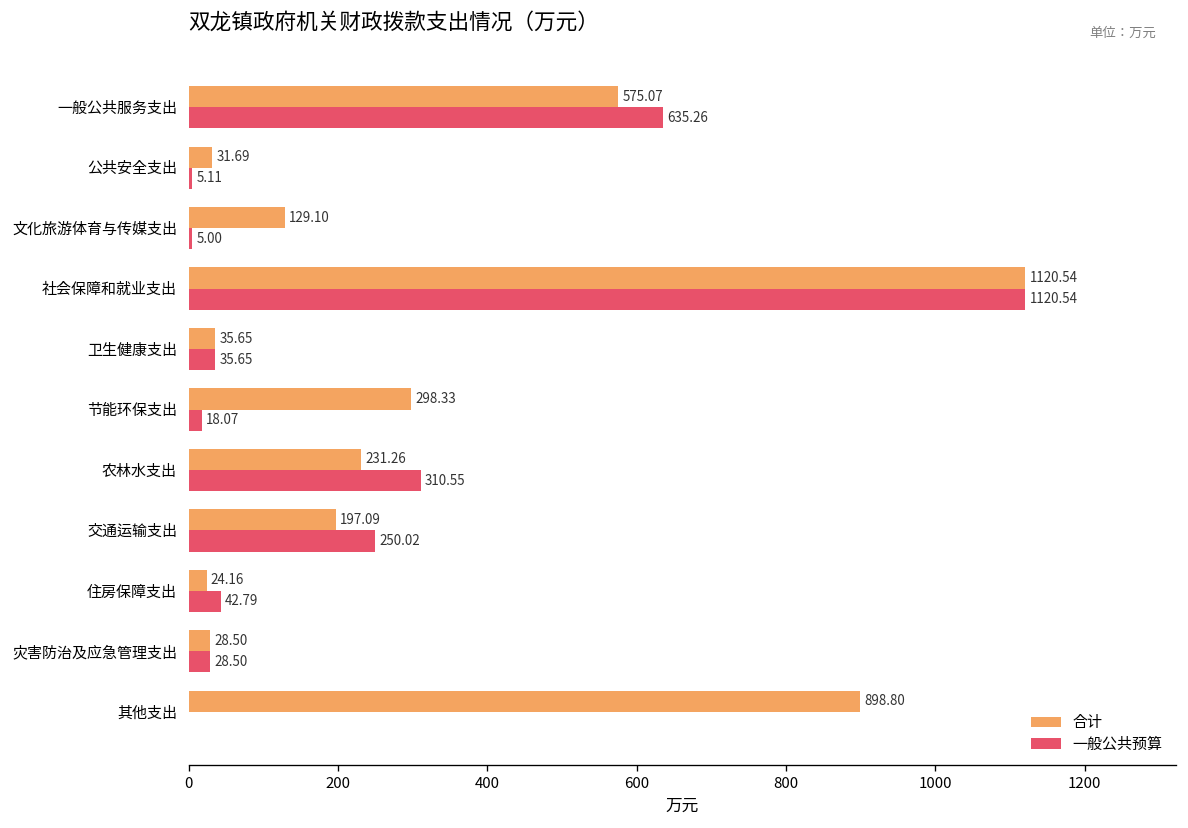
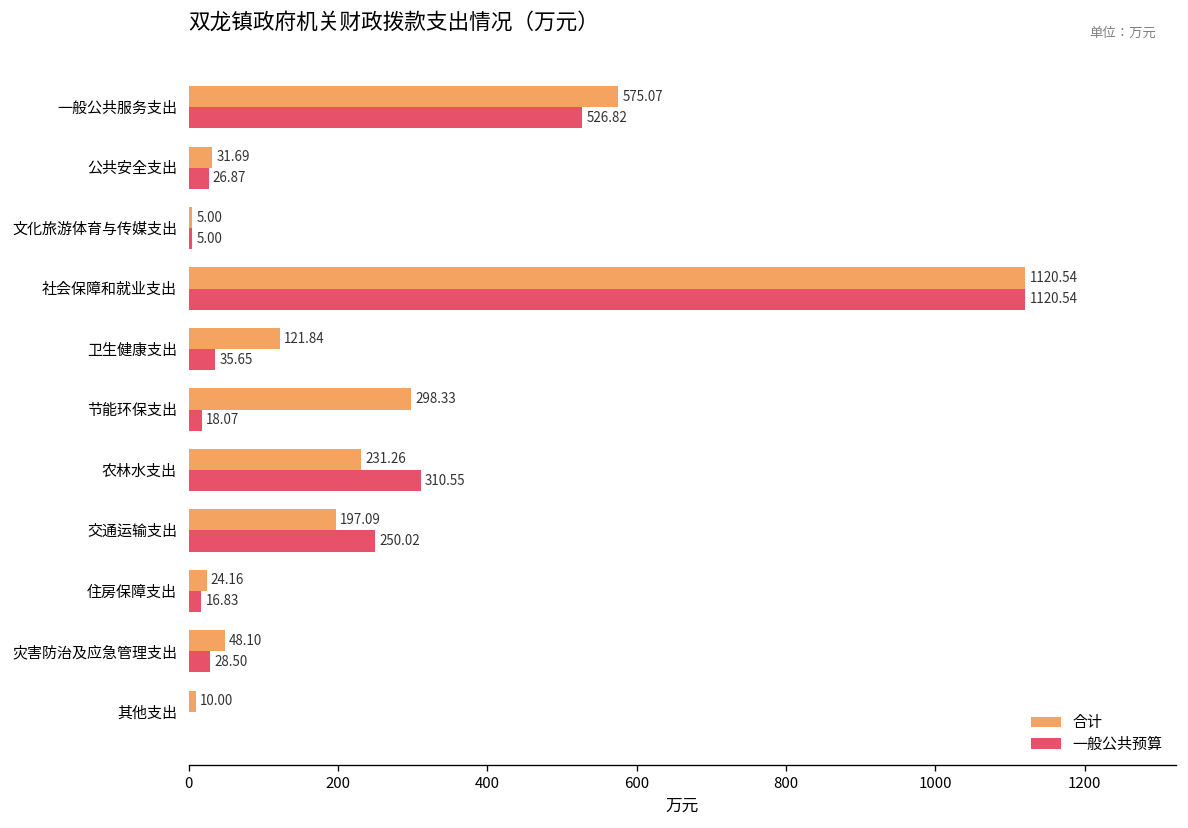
  {
    "合计": {
      "一般公共服务支出": 575.07,
      "公共安全支出": 31.69,
-     "文化旅游体育与传媒支出": 129.10,
+     "文化旅游体育与传媒支出": 5.00,
      "社会保障和就业支出": 1120.54,
-     "卫生健康支出": 35.65,
+     "卫生健康支出": 121.84,
      "节能环保支出": 298.33,
      "农林水支出": 231.26,
      "交通运输支出": 197.09,
      "住房保障支出": 24.16,
-     "灾害防治及应急管理支出": 28.50,
-     "其他支出": 898.80
+     "灾害防治及应急管理支出": 48.10,
+     "其他支出": 10.00
    },
    "一般公共预算": {
-     "一般公共服务支出": 635.26,
-     "公共安全支出": 5.11,
+     "一般公共服务支出": 526.82,
+     "公共安全支出": 26.87,
      "文化旅游体育与传媒支出": 5.00,
      "社会保障和就业支出": 1120.54,
      "卫生健康支出": 35.65,
      "节能环保支出": 18.07,
      "农林水支出": 310.55,
      "交通运输支出": 250.02,
-     "住房保障支出": 42.79,
+     "住房保障支出": 16.83,
      "灾害防治及应急管理支出": 28.50
    }
  }
